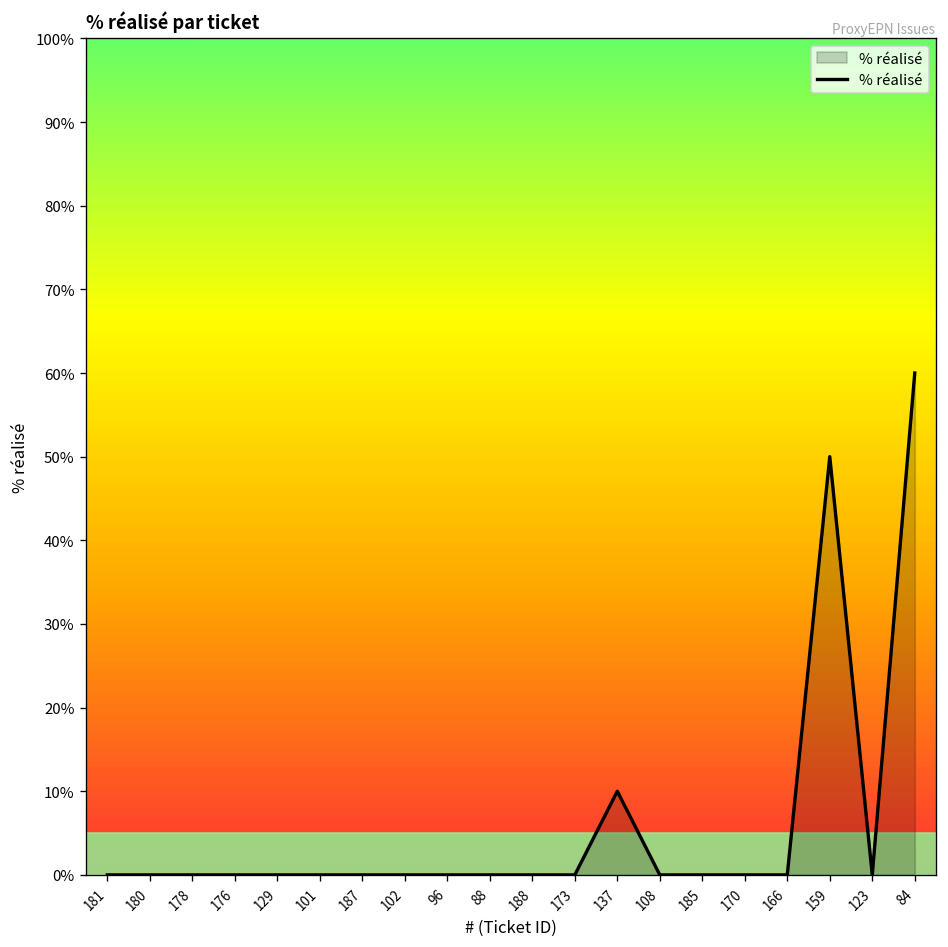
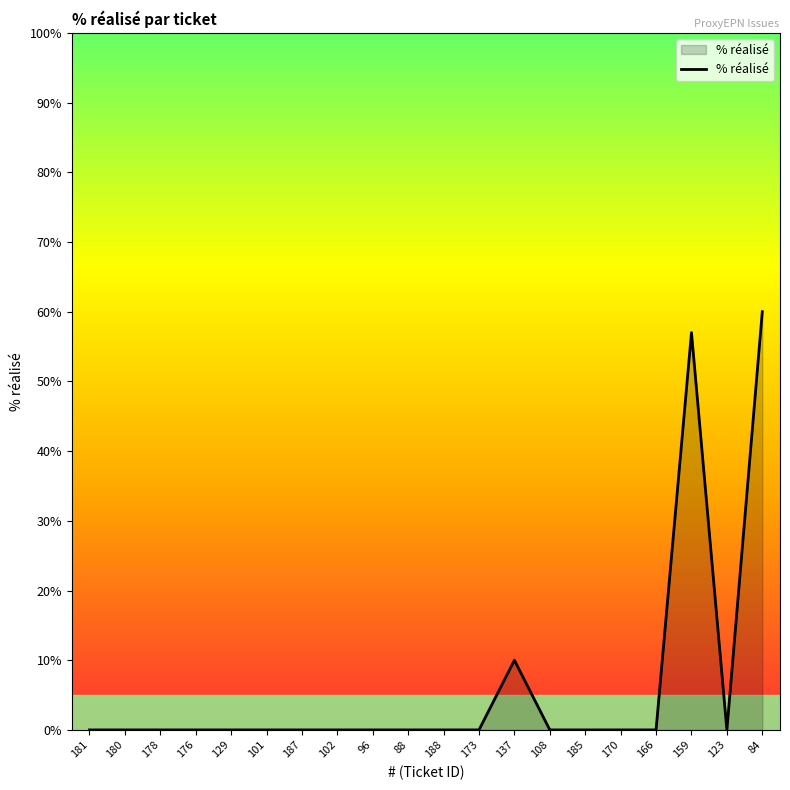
  {
    "137": "10%",
-   "159": "50%",
+   "159": "57%",
    "84": "60%"
  }
